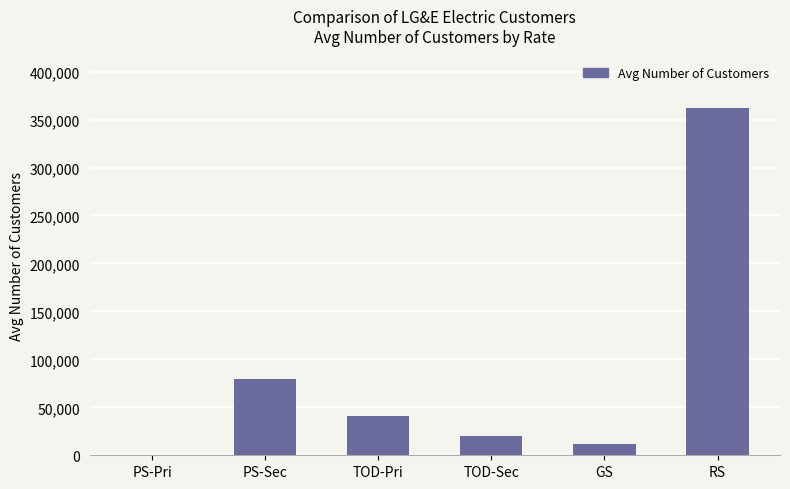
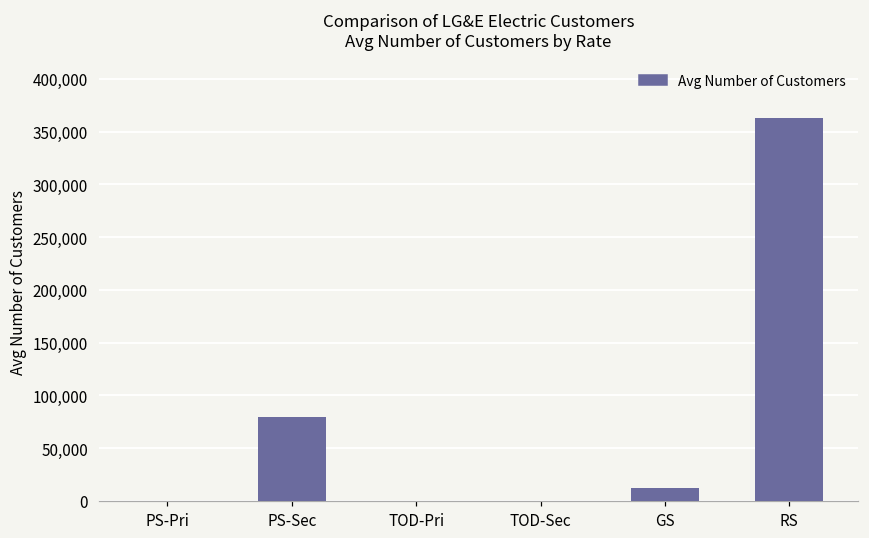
  {
    "PS-Sec": "80,000",
-   "TOD-Pri": "40,000",
-   "TOD-Sec": "20,000",
+   "TOD-Pri": "0",
+   "TOD-Sec": "0",
    "GS": "10,000",
    "RS": "360,000"
  }
